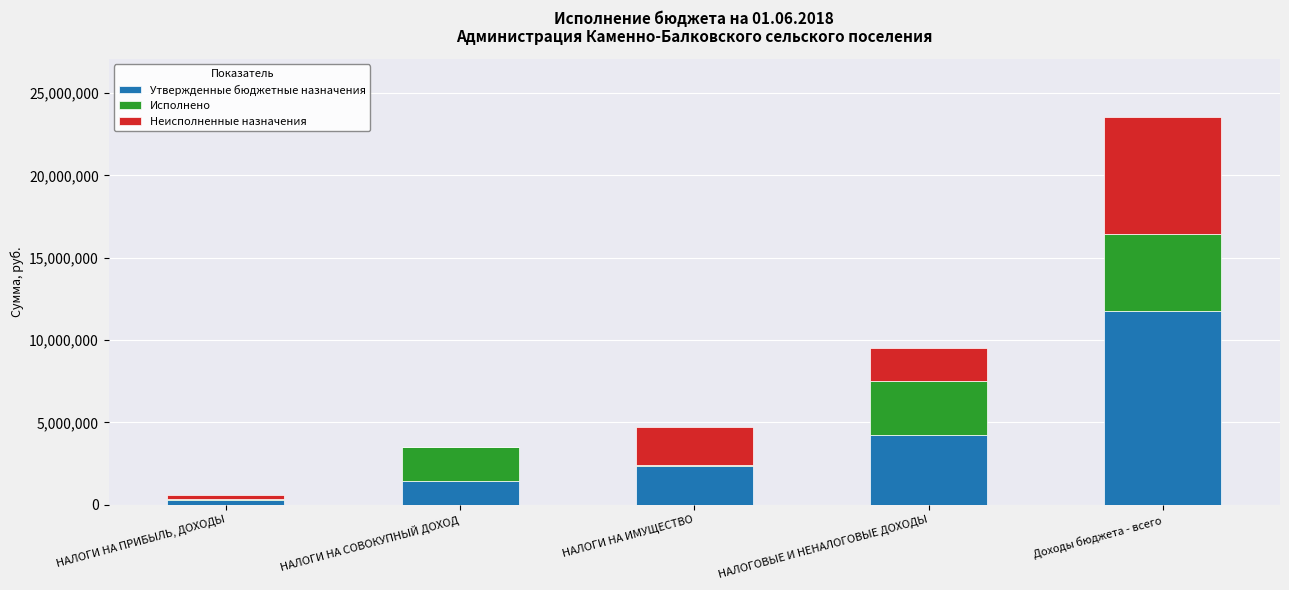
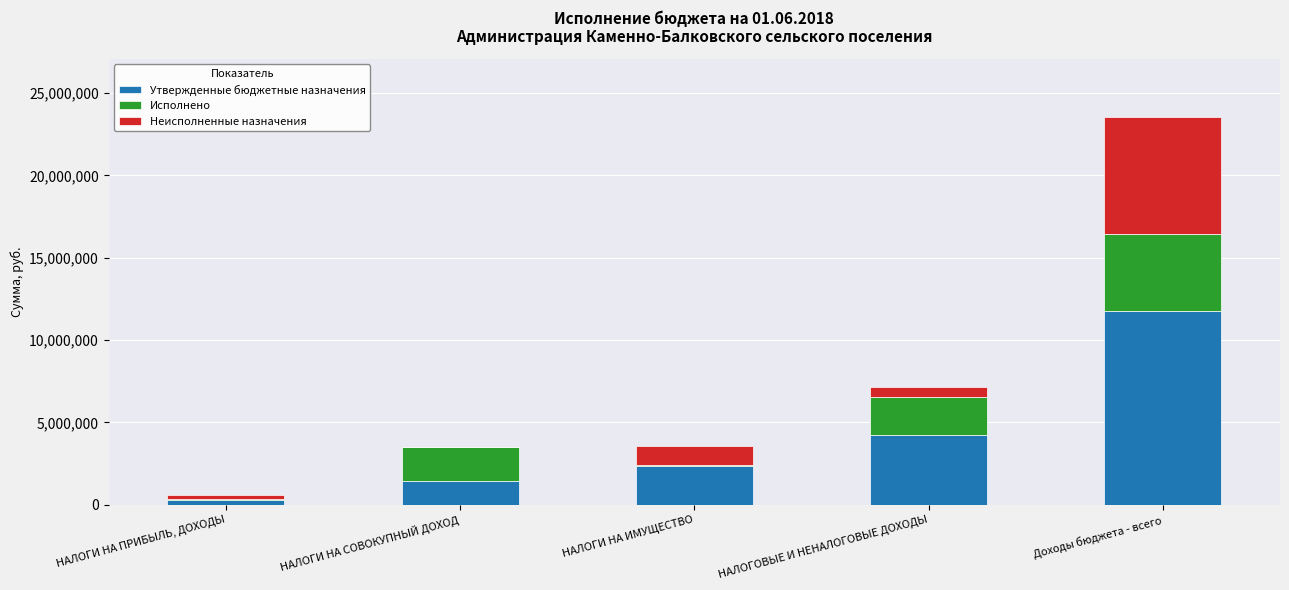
  {
    "Утвержденные бюджетные назначения": {
      "НАЛОГИ НА ПРИБЫЛЬ, ДОХОДЫ": "300,000",
      "НАЛОГИ НА СОВОКУПНЫЙ ДОХОД": "1,500,000",
      "НАЛОГИ НА ИМУЩЕСТВО": "2,400,000",
      "НАЛОГОВЫЕ И НЕНАЛОГОВЫЕ ДОХОДЫ": "4,300,000",
      "Доходы бюджета - всего": "11,800,000"
    },
    "Исполнено": {
      "НАЛОГИ НА СОВОКУПНЫЙ ДОХОД": "2,000,000",
-     "НАЛОГОВЫЕ И НЕНАЛОГОВЫЕ ДОХОДЫ": "3,300,000",
+     "НАЛОГОВЫЕ И НЕНАЛОГОВЫЕ ДОХОДЫ": "2,300,000",
      "Доходы бюджета - всего": "4,700,000"
    },
    "Неисполненные назначения": {
      "НАЛОГИ НА ПРИБЫЛЬ, ДОХОДЫ": "200,000",
      "НАЛОГИ НА СОВОКУПНЫЙ ДОХОД": "0",
-     "НАЛОГИ НА ИМУЩЕСТВО": "2,300,000",
-     "НАЛОГОВЫЕ И НЕНАЛОГОВЫЕ ДОХОДЫ": "2,000,000",
+     "НАЛОГИ НА ИМУЩЕСТВО": "1,200,000",
+     "НАЛОГОВЫЕ И НЕНАЛОГОВЫЕ ДОХОДЫ": "600,000",
      "Доходы бюджета - всего": "7,100,000"
    }
  }
